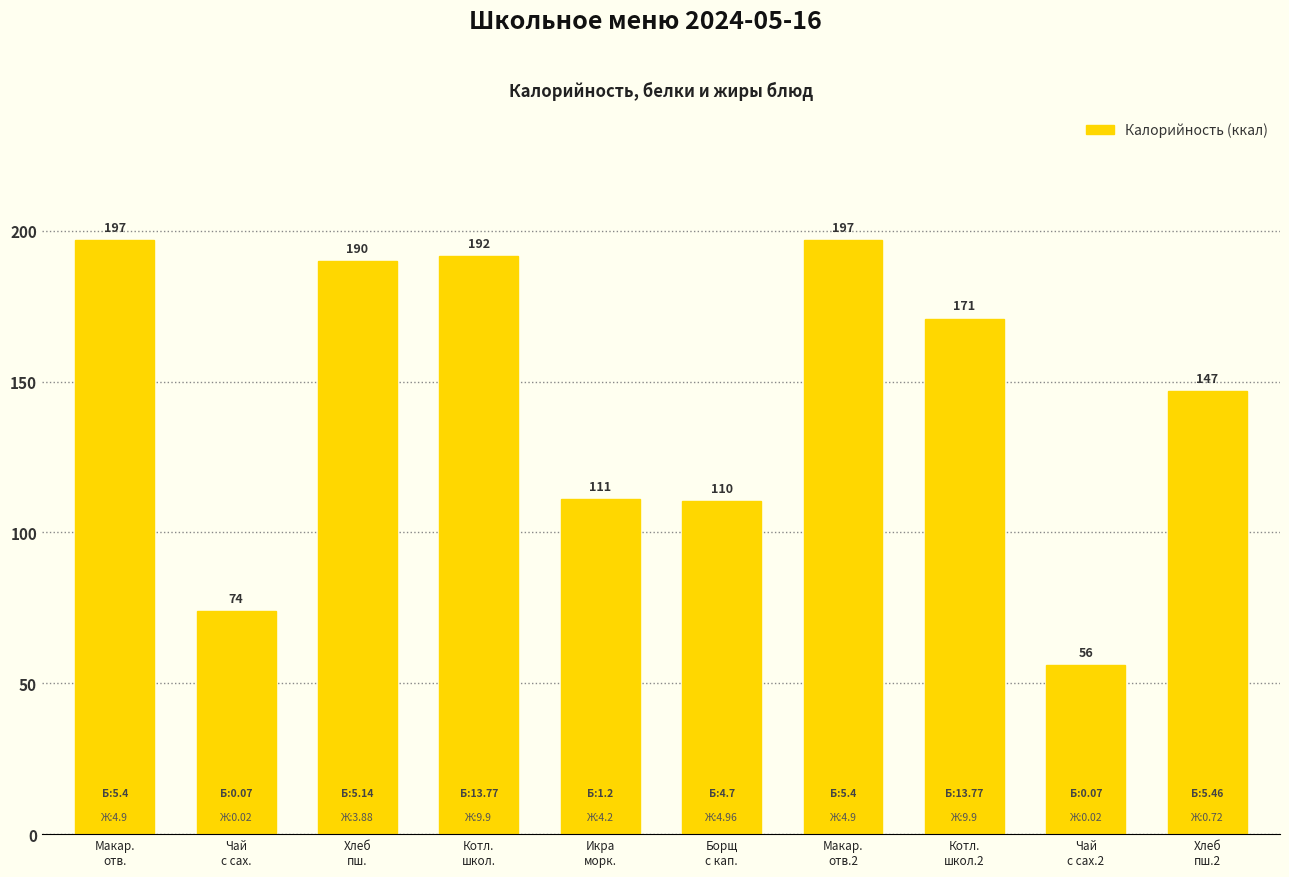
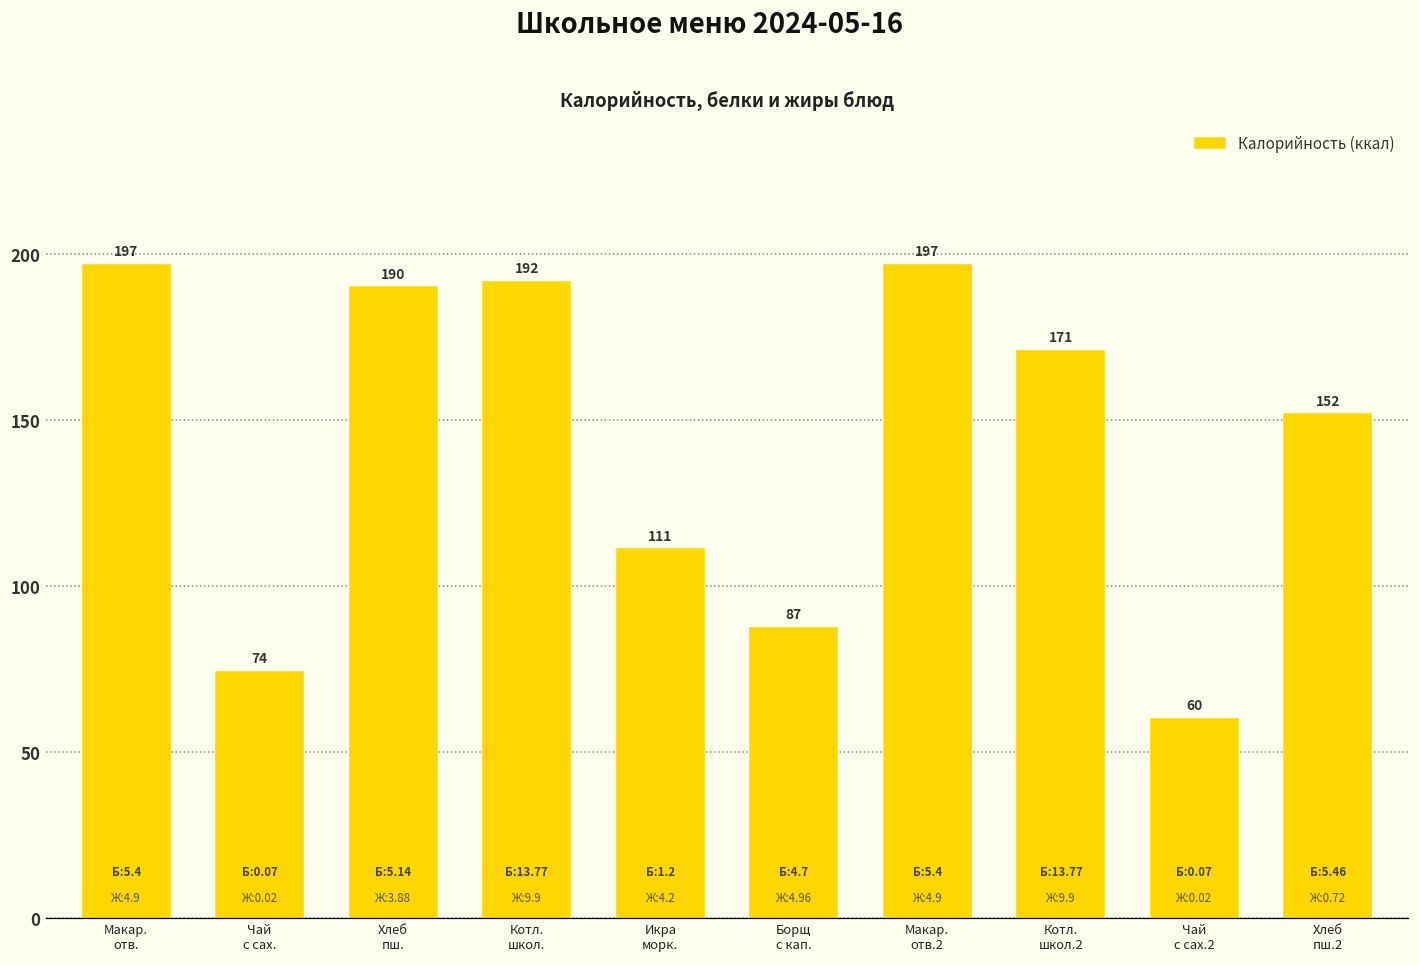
  {
    "Макар. отв.": 197,
    "Чай с сах.": 74,
    "Хлеб пш.": 190,
    "Котл. школ.": 192,
    "Икра морк.": 111,
-   "Борщ с кап.": 110,
+   "Борщ с кап.": 87,
    "Макар. отв.2": 197,
    "Котл. школ.2": 171,
-   "Чай с сах.2": 56,
-   "Хлеб пш.2": 147
+   "Чай с сах.2": 60,
+   "Хлеб пш.2": 152
  }
